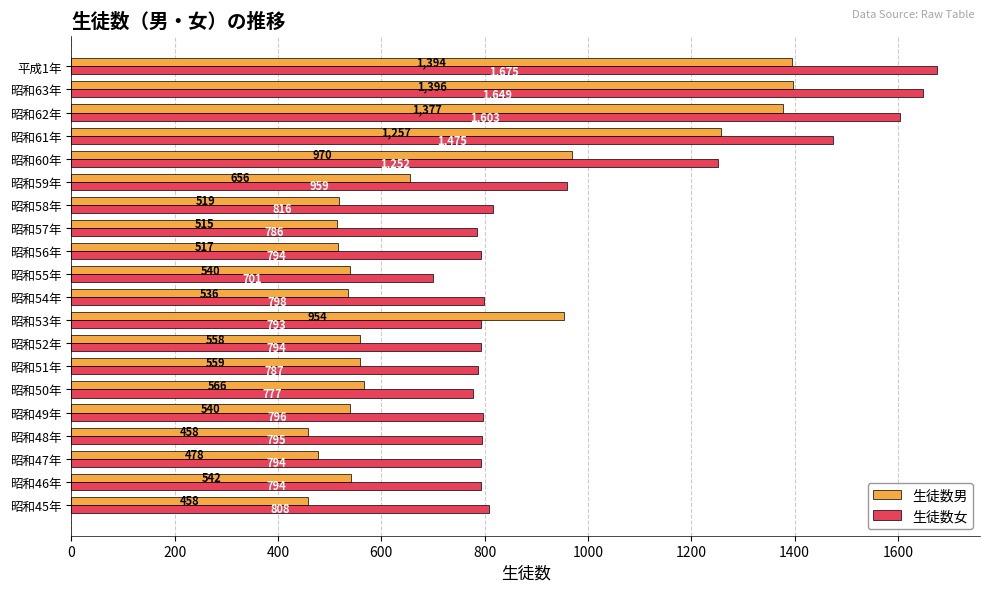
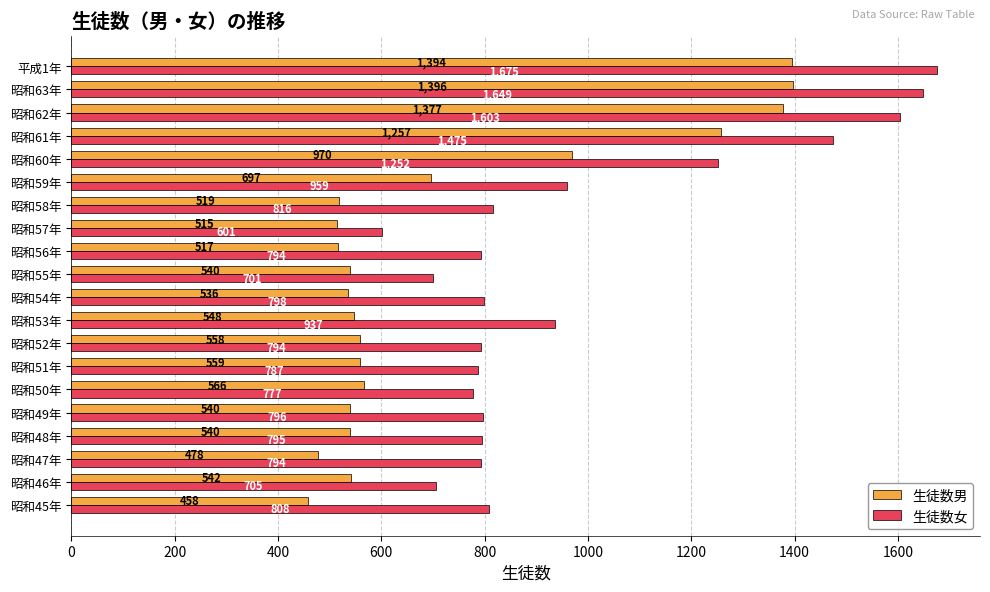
  {
    "生徒数男": {
      "平成1年": "1,394",
      "昭和63年": "1,396",
      "昭和62年": "1,377",
      "昭和61年": "1,257",
      "昭和60年": "970",
-     "昭和59年": "656",
+     "昭和59年": "697",
      "昭和58年": "519",
      "昭和57年": "515",
      "昭和56年": "517",
      "昭和55年": "540",
      "昭和54年": "536",
-     "昭和53年": "954",
+     "昭和53年": "548",
      "昭和52年": "558",
      "昭和51年": "559",
      "昭和50年": "566",
      "昭和49年": "540",
-     "昭和48年": "458",
+     "昭和48年": "540",
      "昭和47年": "478",
      "昭和46年": "542",
      "昭和45年": "458"
    },
    "生徒数女": {
      "平成1年": "1,675",
      "昭和63年": "1,649",
      "昭和62年": "1,603",
      "昭和61年": "1,475",
      "昭和60年": "1,252",
      "昭和59年": "959",
      "昭和58年": "816",
-     "昭和57年": "786",
+     "昭和57年": "601",
      "昭和56年": "794",
      "昭和55年": "701",
      "昭和54年": "798",
-     "昭和53年": "793",
+     "昭和53年": "937",
      "昭和52年": "794",
      "昭和51年": "787",
      "昭和50年": "777",
      "昭和49年": "796",
      "昭和48年": "795",
      "昭和47年": "794",
-     "昭和46年": "794",
+     "昭和46年": "705",
      "昭和45年": "808"
    }
  }
